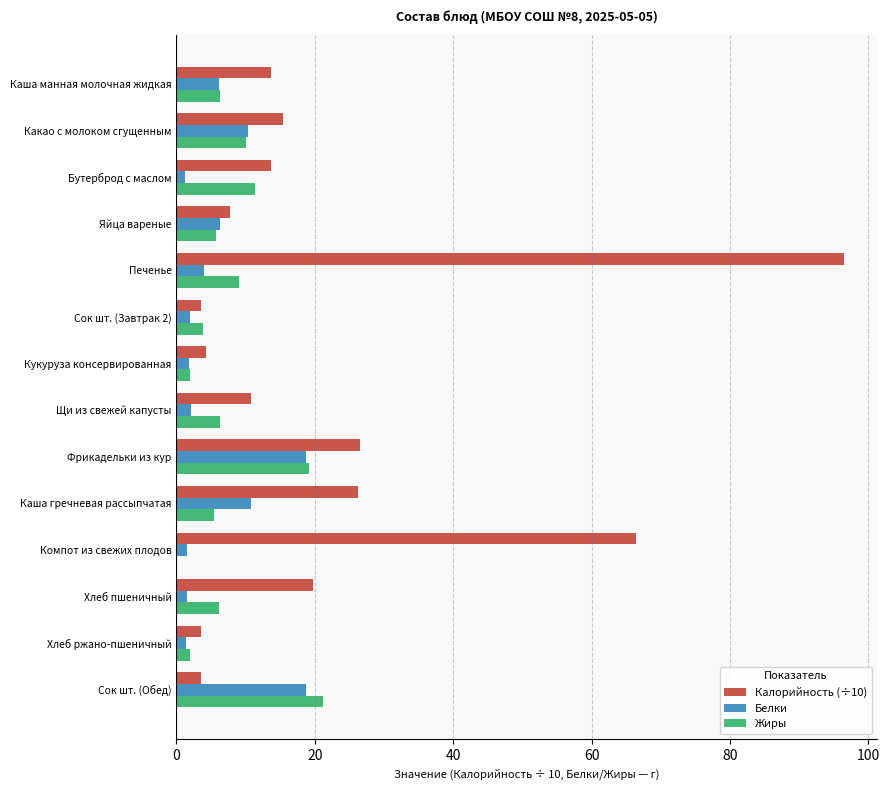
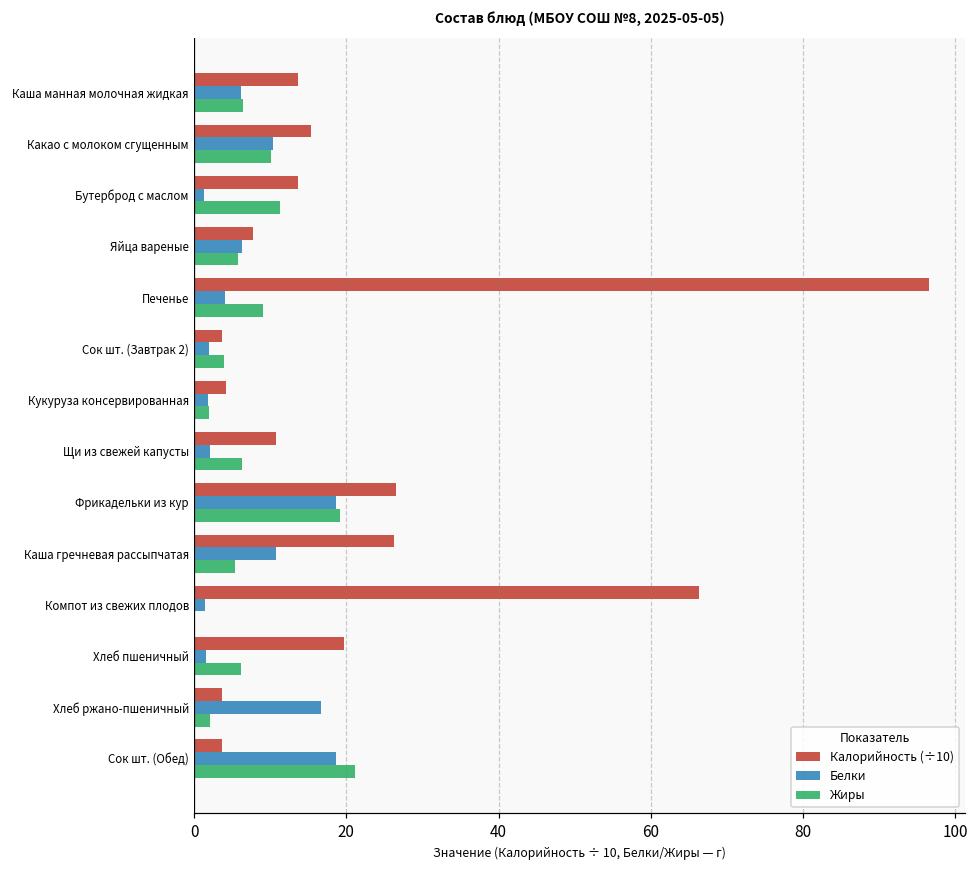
  {
    "Калорийность (÷10)": {
      "Каша манная молочная жидкая": 14,
      "Какао с молоком сгущенным": 15,
      "Бутерброд с маслом": 14,
      "Яйца вареные": 8,
      "Печенье": 97,
      "Сок шт. (Завтрак 2)": 4,
      "Кукуруза консервированная": 4,
      "Щи из свежей капусты": 11,
      "Фрикадельки из кур": 27,
      "Каша гречневая рассыпчатая": 26,
      "Компот из свежих плодов": 66,
      "Хлеб пшеничный": 20,
      "Хлеб ржано-пшеничный": 4,
      "Сок шт. (Обед)": 4
    },
    "Белки": {
      "Каша манная молочная жидкая": 6,
      "Какао с молоком сгущенным": 10,
      "Бутерброд с маслом": 1,
      "Яйца вареные": 6,
      "Печенье": 4,
      "Сок шт. (Завтрак 2)": 2,
      "Кукуруза консервированная": 2,
      "Щи из свежей капусты": 2,
      "Фрикадельки из кур": 19,
      "Каша гречневая рассыпчатая": 11,
      "Компот из свежих плодов": 1,
      "Хлеб пшеничный": 2,
-     "Хлеб ржано-пшеничный": 1,
+     "Хлеб ржано-пшеничный": 17,
      "Сок шт. (Обед)": 19
    },
    "Жиры": {
      "Каша манная молочная жидкая": 6,
      "Какао с молоком сгущенным": 10,
      "Бутерброд с маслом": 11,
      "Яйца вареные": 6,
      "Печенье": 9,
      "Сок шт. (Завтрак 2)": 4,
      "Кукуруза консервированная": 2,
      "Щи из свежей капусты": 6,
      "Фрикадельки из кур": 19,
      "Каша гречневая рассыпчатая": 5,
      "Компот из свежих плодов": 0,
      "Хлеб пшеничный": 6,
      "Хлеб ржано-пшеничный": 2,
      "Сок шт. (Обед)": 21
    }
  }
